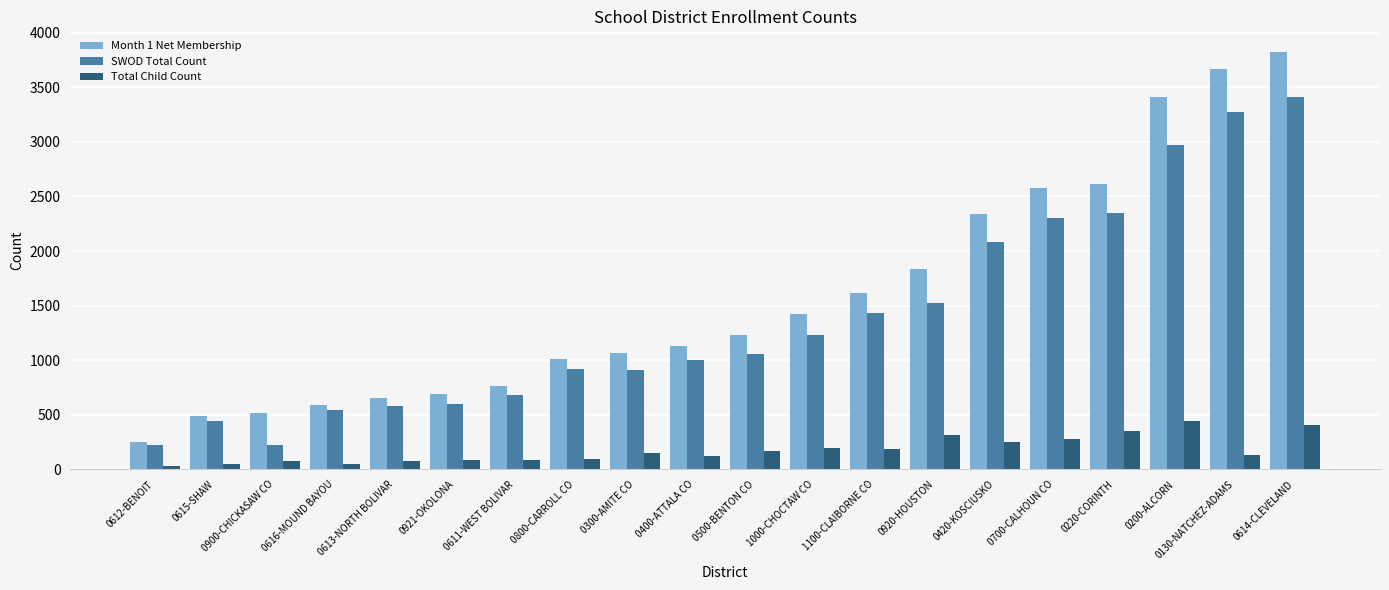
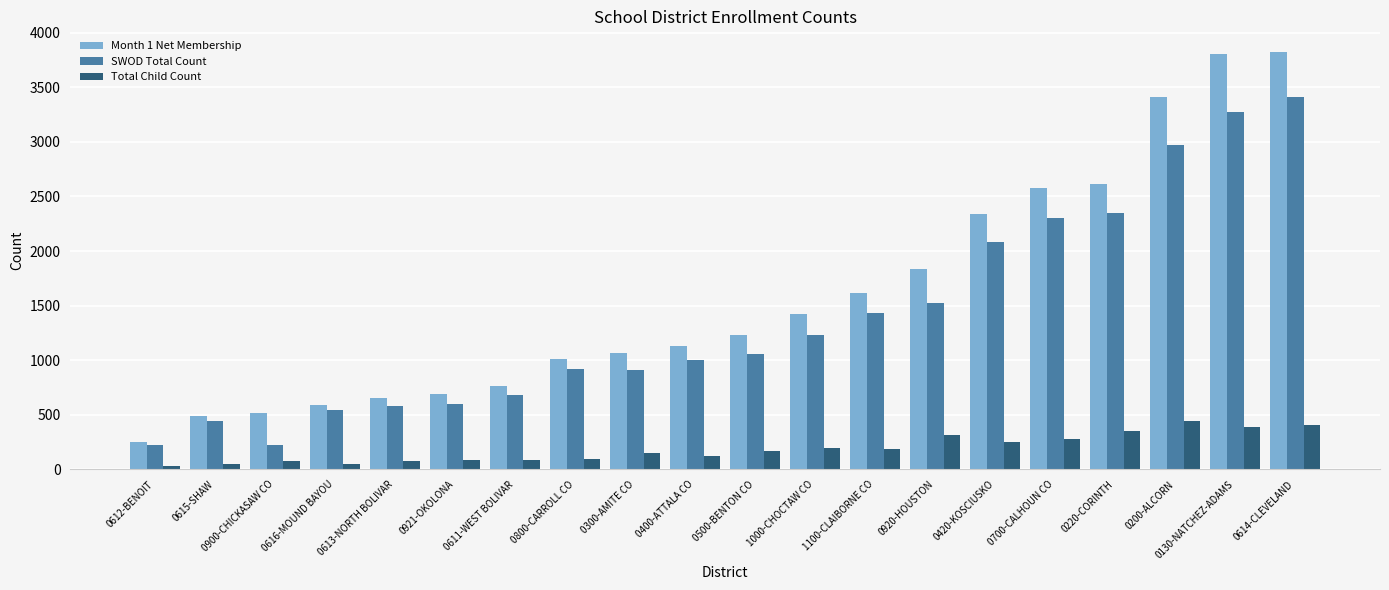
  {
    "Month 1 Net Membership": {
      "0612-BENOIT": 250,
      "0615-SHAW": 490,
      "0900-CHICKASAW CO": 520,
      "0616-MOUND BAYOU": 590,
      "0613-NORTH BOLIVAR": 660,
      "0921-OKOLONA": 690,
      "0611-WEST BOLIVAR": 760,
      "0800-CARROLL CO": 1020,
      "0300-AMITE CO": 1060,
      "0400-ATTALA CO": 1130,
      "0500-BENTON CO": 1230,
      "1000-CHOCTAW CO": 1430,
      "1100-CLAIBORNE CO": 1620,
      "0920-HOUSTON": 1840,
      "0420-KOSCIUSKO": 2340,
      "0700-CALHOUN CO": 2580,
      "0220-CORINTH": 2620,
      "0200-ALCORN": 3410,
-     "0130-NATCHEZ-ADAMS": 3660,
+     "0130-NATCHEZ-ADAMS": 3810,
      "0614-CLEVELAND": 3820
    },
    "SWOD Total Count": {
      "0612-BENOIT": 220,
      "0615-SHAW": 450,
      "0900-CHICKASAW CO": 220,
      "0616-MOUND BAYOU": 540,
      "0613-NORTH BOLIVAR": 580,
      "0921-OKOLONA": 600,
      "0611-WEST BOLIVAR": 680,
      "0800-CARROLL CO": 920,
      "0300-AMITE CO": 910,
      "0400-ATTALA CO": 1000,
      "0500-BENTON CO": 1060,
      "1000-CHOCTAW CO": 1230,
      "1100-CLAIBORNE CO": 1440,
      "0920-HOUSTON": 1520,
      "0420-KOSCIUSKO": 2080,
      "0700-CALHOUN CO": 2300,
      "0220-CORINTH": 2350,
      "0200-ALCORN": 2970,
      "0130-NATCHEZ-ADAMS": 3270,
      "0614-CLEVELAND": 3410
    },
    "Total Child Count": {
      "0612-BENOIT": 30,
      "0615-SHAW": 50,
      "0900-CHICKASAW CO": 80,
      "0616-MOUND BAYOU": 50,
      "0613-NORTH BOLIVAR": 70,
      "0921-OKOLONA": 90,
      "0611-WEST BOLIVAR": 80,
      "0800-CARROLL CO": 100,
      "0300-AMITE CO": 150,
      "0400-ATTALA CO": 130,
      "0500-BENTON CO": 170,
      "1000-CHOCTAW CO": 200,
      "1100-CLAIBORNE CO": 180,
      "0920-HOUSTON": 320,
      "0420-KOSCIUSKO": 260,
      "0700-CALHOUN CO": 280,
      "0220-CORINTH": 360,
      "0200-ALCORN": 440,
-     "0130-NATCHEZ-ADAMS": 130,
+     "0130-NATCHEZ-ADAMS": 390,
      "0614-CLEVELAND": 410
    }
  }
